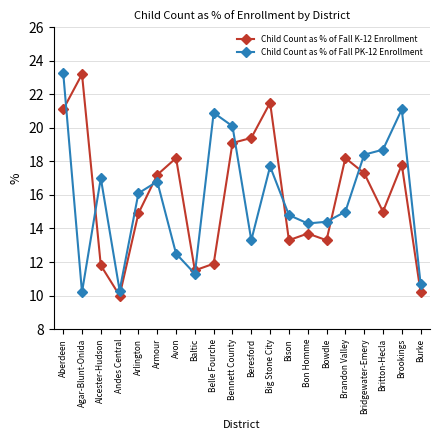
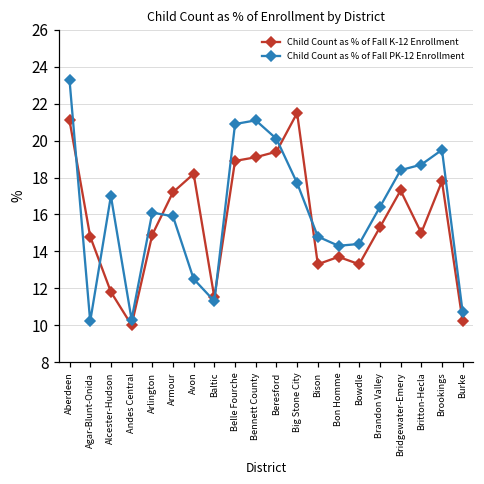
  {
    "Child Count as % of Fall K-12 Enrollment": {
      "Aberdeen": 21.1,
-     "Agar-Blunt-Onida": 23.2,
+     "Agar-Blunt-Onida": 14.8,
      "Alcester-Hudson": 11.8,
      "Andes Central": 10.0,
      "Arlington": 14.9,
      "Armour": 17.2,
      "Avon": 18.2,
      "Baltic": 11.5,
-     "Belle Fourche": 11.9,
+     "Belle Fourche": 18.9,
      "Bennett County": 19.1,
      "Beresford": 19.4,
      "Big Stone City": 21.5,
      "Bison": 13.3,
      "Bon Homme": 13.7,
      "Bowdle": 13.3,
-     "Brandon Valley": 18.2,
+     "Brandon Valley": 15.3,
      "Bridgewater-Emery": 17.3,
      "Britton-Hecla": 15.0,
      "Brookings": 17.8,
      "Burke": 10.2
    },
    "Child Count as % of Fall PK-12 Enrollment": {
      "Aberdeen": 23.3,
      "Agar-Blunt-Onida": 10.2,
      "Alcester-Hudson": 17.0,
      "Andes Central": 10.3,
      "Arlington": 16.1,
-     "Armour": 16.8,
+     "Armour": 15.9,
      "Avon": 12.5,
      "Baltic": 11.3,
      "Belle Fourche": 20.9,
-     "Bennett County": 20.1,
-     "Beresford": 13.3,
+     "Bennett County": 21.1,
+     "Beresford": 20.1,
      "Big Stone City": 17.7,
      "Bison": 14.8,
      "Bon Homme": 14.3,
      "Bowdle": 14.4,
-     "Brandon Valley": 15.0,
+     "Brandon Valley": 16.4,
      "Bridgewater-Emery": 18.4,
      "Britton-Hecla": 18.7,
-     "Brookings": 21.1,
+     "Brookings": 19.5,
      "Burke": 10.7
    }
  }
